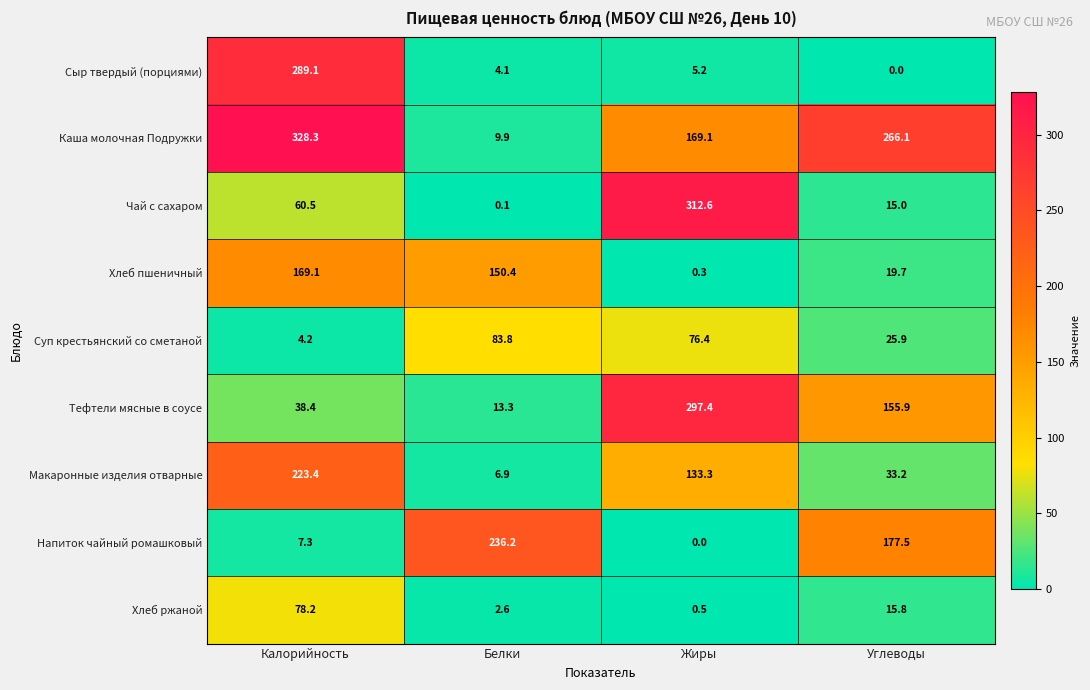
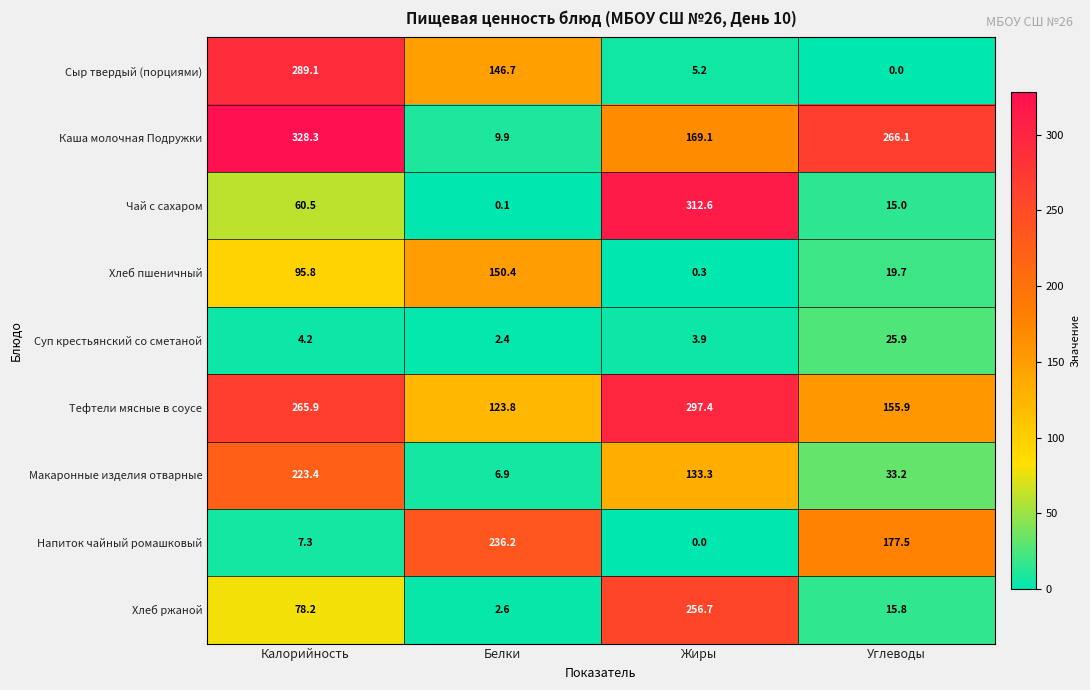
  {
    "Сыр твердый (порциями)": {
      "Калорийность": 289.1,
-     "Белки": 4.1,
+     "Белки": 146.7,
      "Жиры": 5.2,
      "Углеводы": 0.0
    },
    "Каша молочная Подружки": {
      "Калорийность": 328.3,
      "Белки": 9.9,
      "Жиры": 169.1,
      "Углеводы": 266.1
    },
    "Чай с сахаром": {
      "Калорийность": 60.5,
      "Белки": 0.1,
      "Жиры": 312.6,
      "Углеводы": 15.0
    },
    "Хлеб пшеничный": {
-     "Калорийность": 169.1,
+     "Калорийность": 95.8,
      "Белки": 150.4,
      "Жиры": 0.3,
      "Углеводы": 19.7
    },
    "Суп крестьянский со сметаной": {
      "Калорийность": 4.2,
-     "Белки": 83.8,
-     "Жиры": 76.4,
+     "Белки": 2.4,
+     "Жиры": 3.9,
      "Углеводы": 25.9
    },
    "Тефтели мясные в соусе": {
-     "Калорийность": 38.4,
-     "Белки": 13.3,
+     "Калорийность": 265.9,
+     "Белки": 123.8,
      "Жиры": 297.4,
      "Углеводы": 155.9
    },
    "Макаронные изделия отварные": {
      "Калорийность": 223.4,
      "Белки": 6.9,
      "Жиры": 133.3,
      "Углеводы": 33.2
    },
    "Напиток чайный ромашковый": {
      "Калорийность": 7.3,
      "Белки": 236.2,
      "Жиры": 0.0,
      "Углеводы": 177.5
    },
    "Хлеб ржаной": {
      "Калорийность": 78.2,
      "Белки": 2.6,
-     "Жиры": 0.5,
+     "Жиры": 256.7,
      "Углеводы": 15.8
    }
  }
